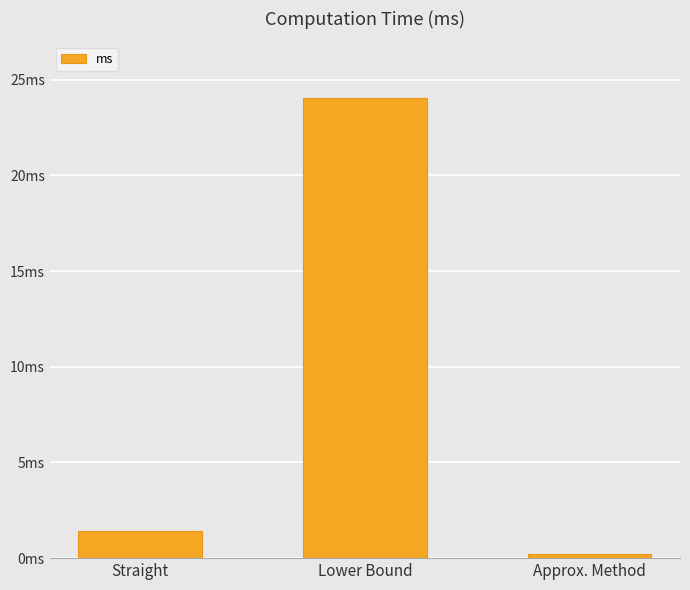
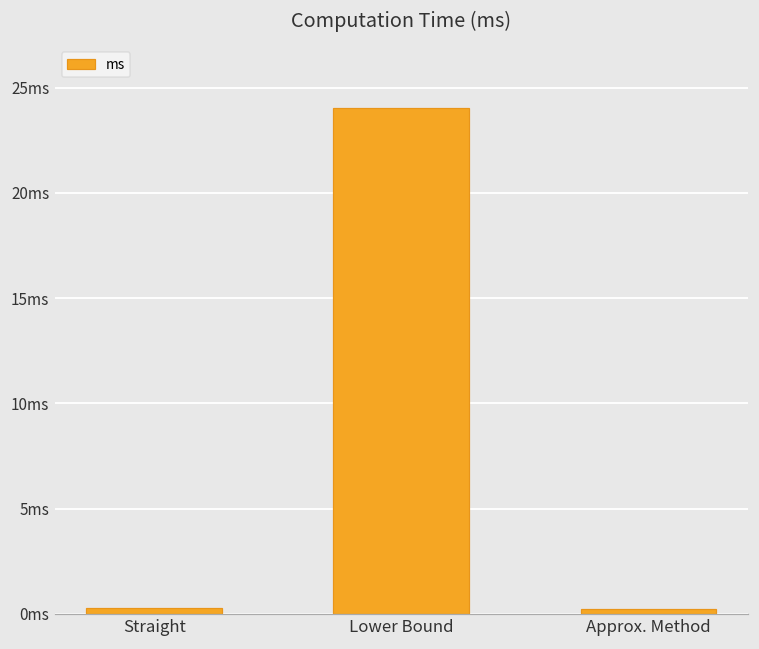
  {
-   "Straight": "1.4ms",
+   "Straight": "0.3ms",
    "Lower Bound": "24.1ms",
    "Approx. Method": "0.2ms"
  }
